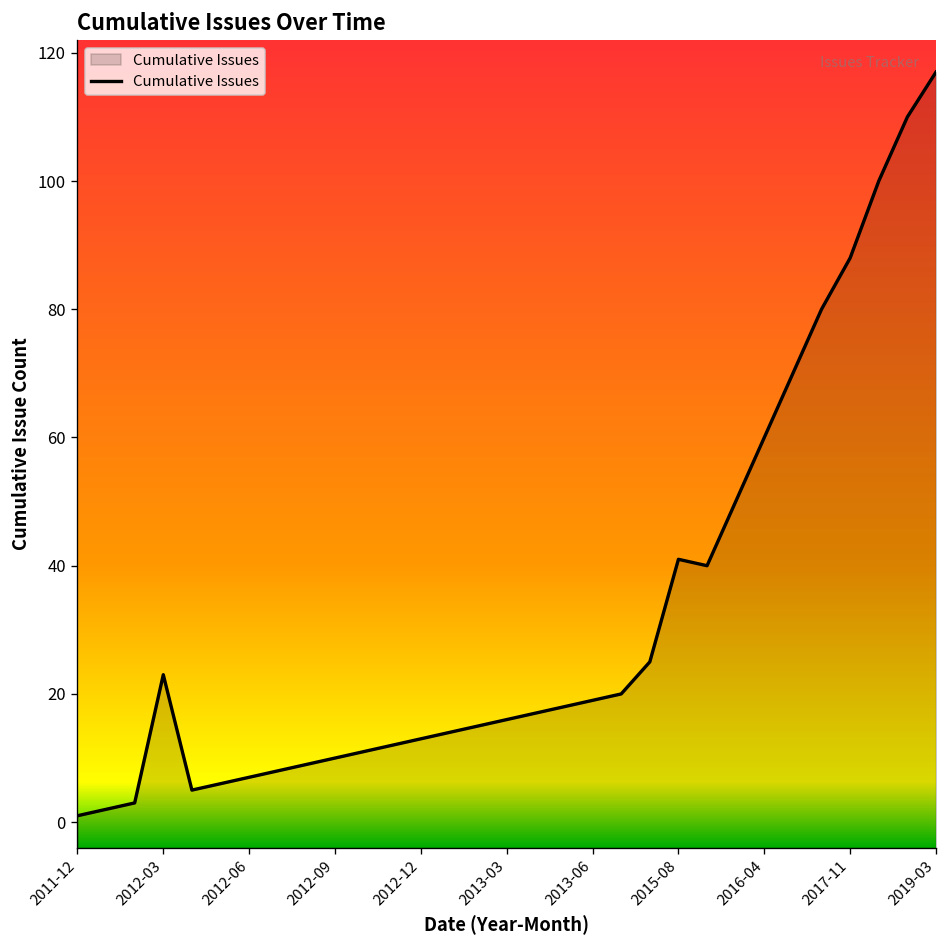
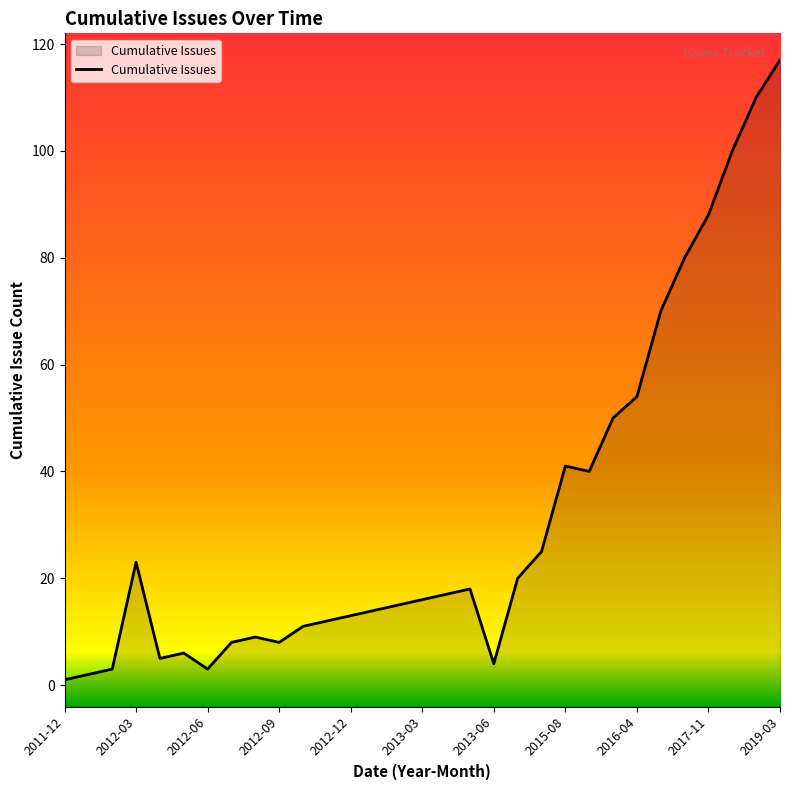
  {
    "2011-12": 1,
    "2012-03": 23,
-   "2012-06": 7,
-   "2012-09": 10,
+   "2012-06": 3,
+   "2012-09": 8,
    "2012-12": 13,
    "2013-03": 16,
-   "2013-06": 19,
+   "2013-06": 4,
    "2015-08": 41,
-   "2016-04": 60,
+   "2016-04": 54,
    "2017-11": 88,
    "2019-03": 117
  }
